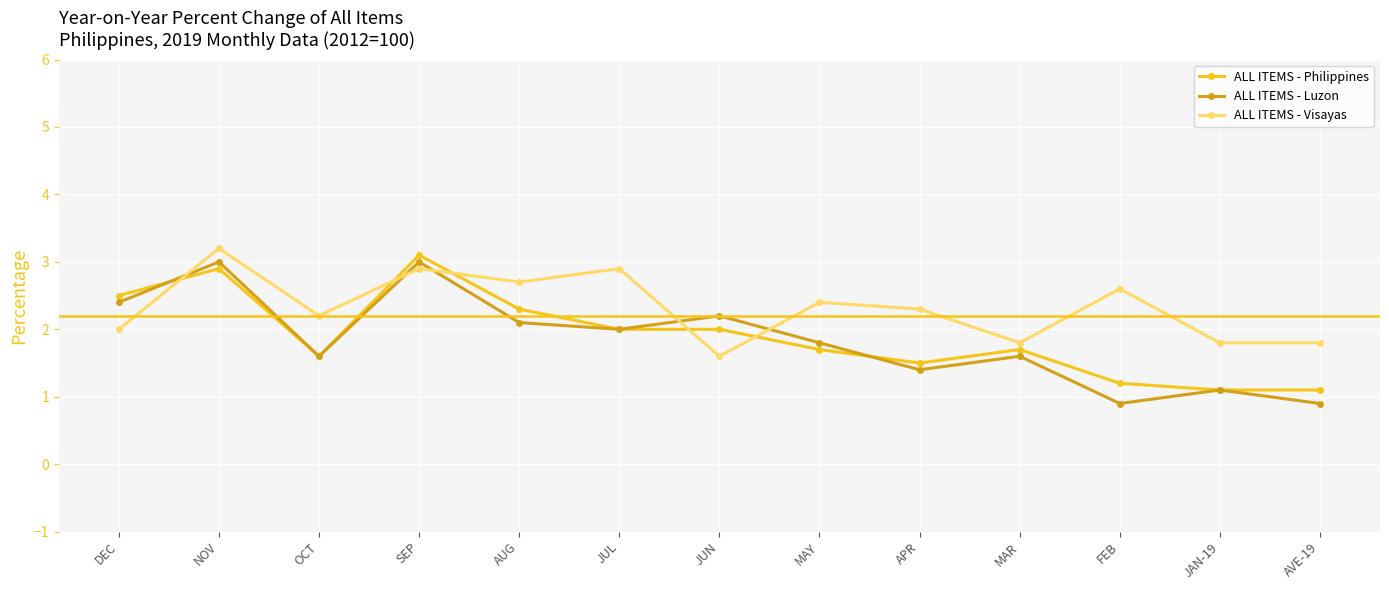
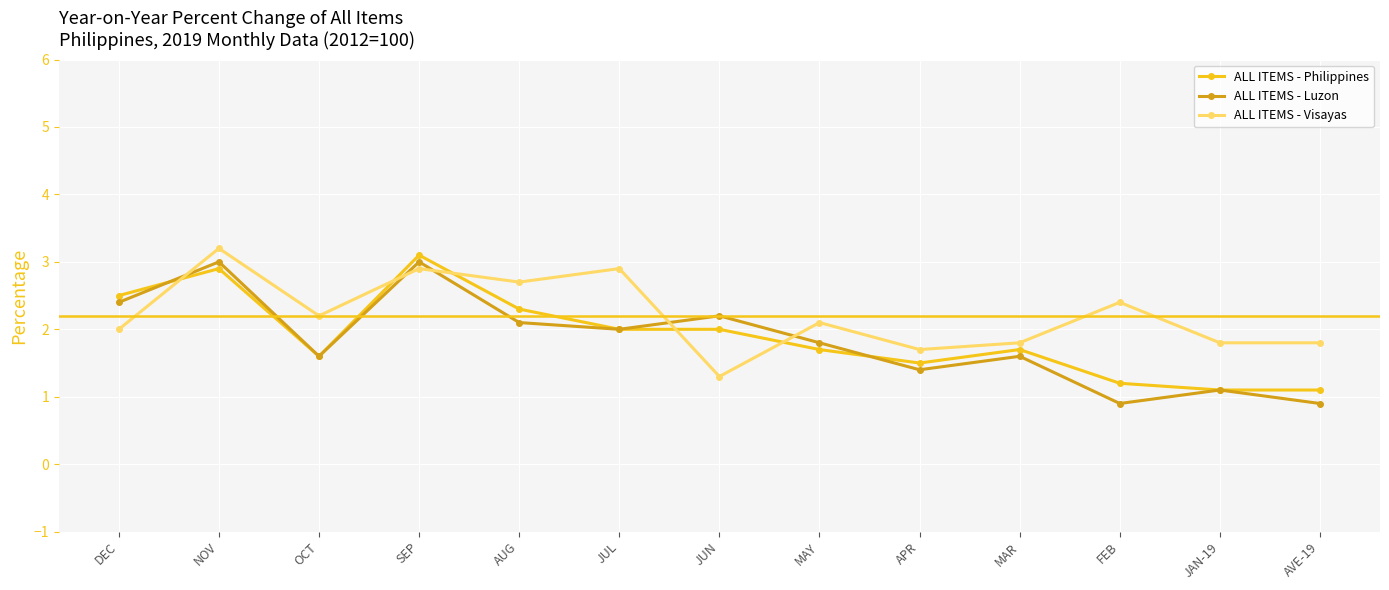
  {
    "ALL ITEMS - Visayas": {
      "DEC": 2.0,
      "NOV": 3.2,
      "OCT": 2.2,
      "SEP": 2.9,
      "AUG": 2.7,
      "JUL": 2.9,
-     "JUN": 1.6,
-     "MAY": 2.4,
-     "APR": 2.3,
+     "JUN": 1.3,
+     "MAY": 2.1,
+     "APR": 1.7,
      "MAR": 1.8,
-     "FEB": 2.6,
+     "FEB": 2.4,
      "JAN-19": 1.8,
      "AVE-19": 1.8
    }
  }
